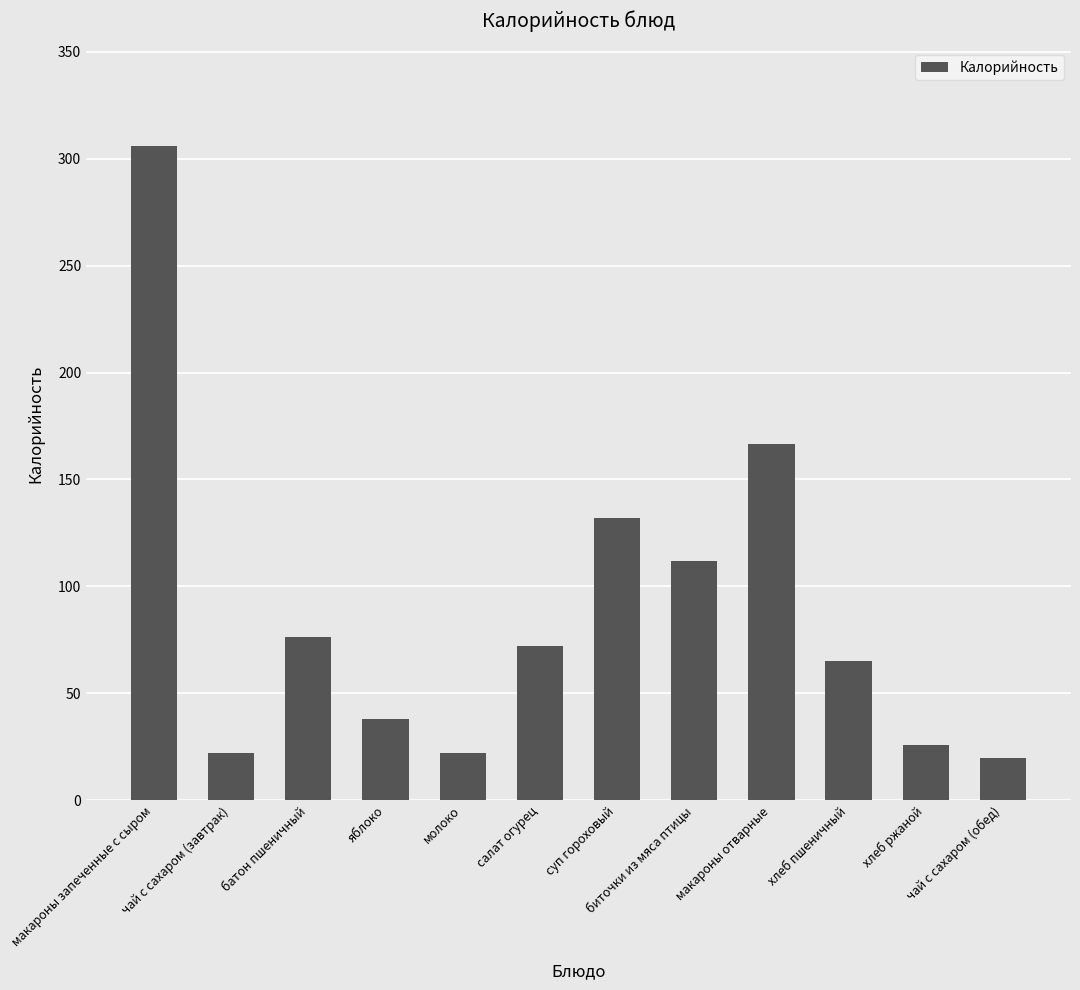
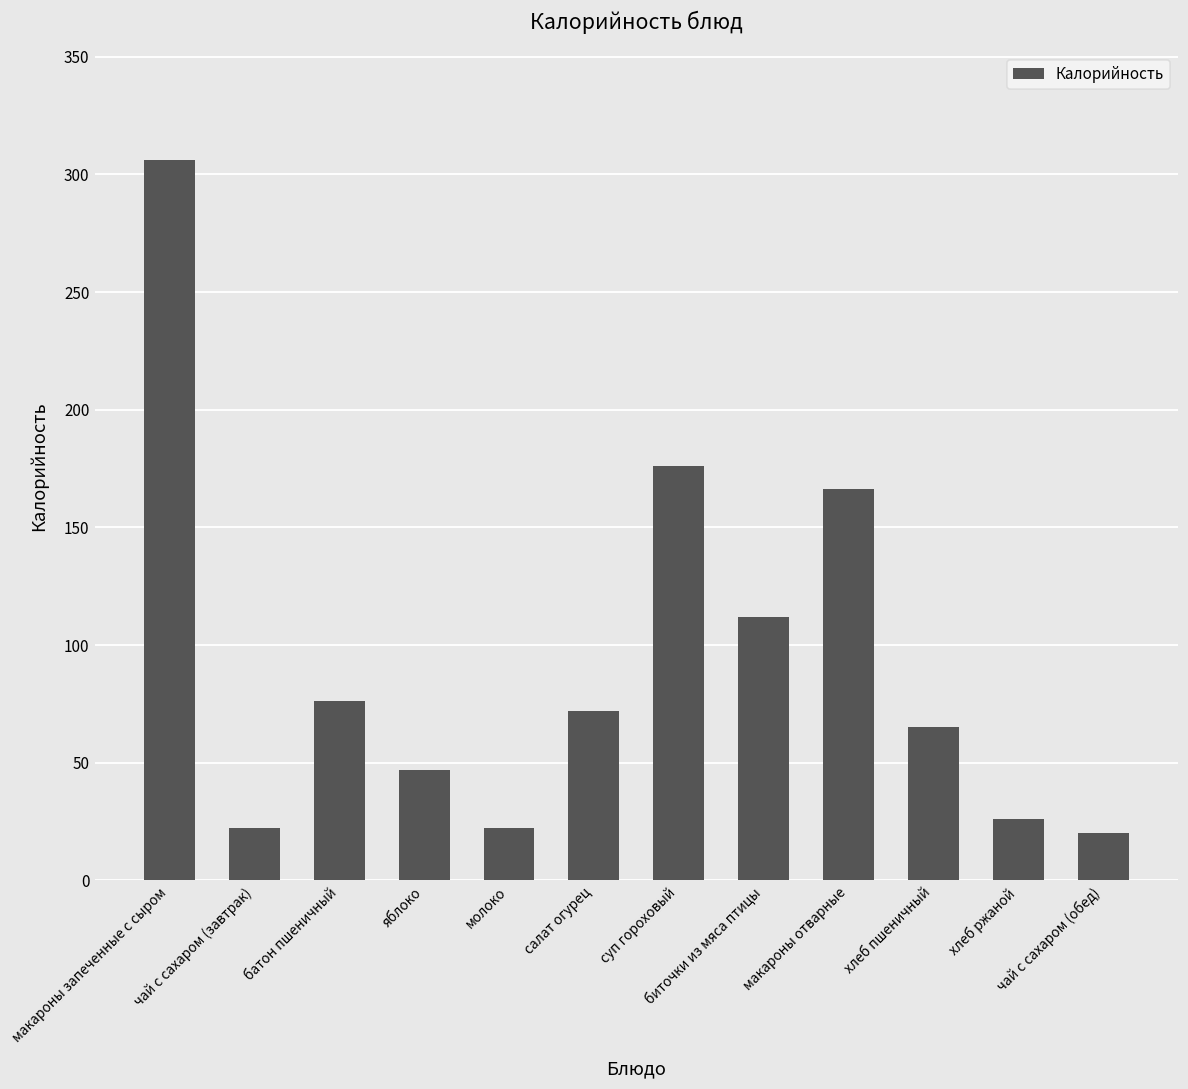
  {
    "макароны запеченные с сыром": 306,
    "чай с сахаром (завтрак)": 22,
    "батон пшеничный": 76,
-   "яблоко": 38,
+   "яблоко": 47,
    "молоко": 22,
    "салат огурец": 72,
-   "суп гороховый": 132,
+   "суп гороховый": 176,
    "биточки из мяса птицы": 112,
    "макароны отварные": 167,
    "хлеб пшеничный": 65,
    "хлеб ржаной": 26,
    "чай с сахаром (обед)": 20
  }
